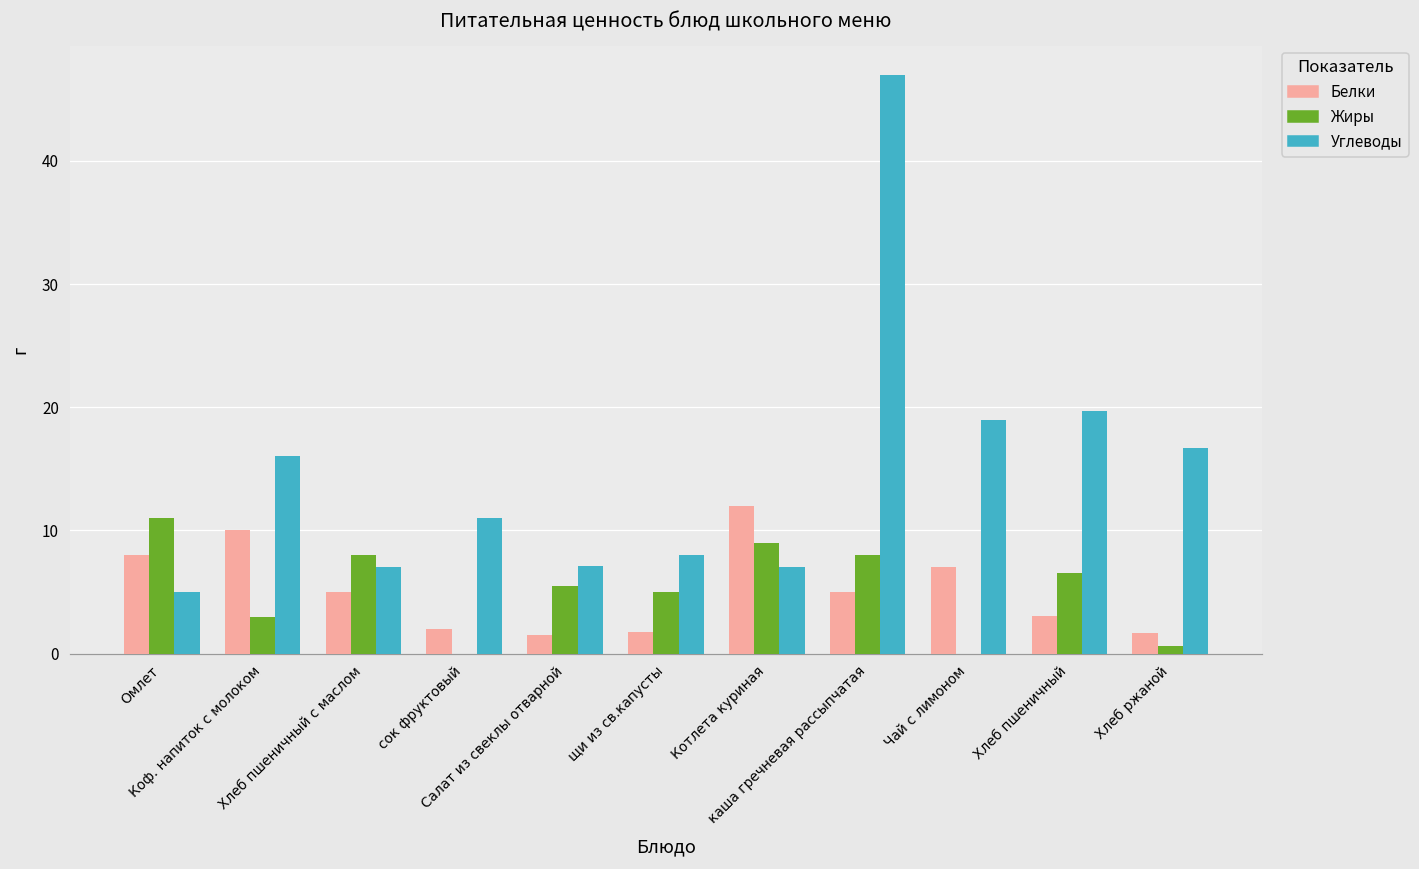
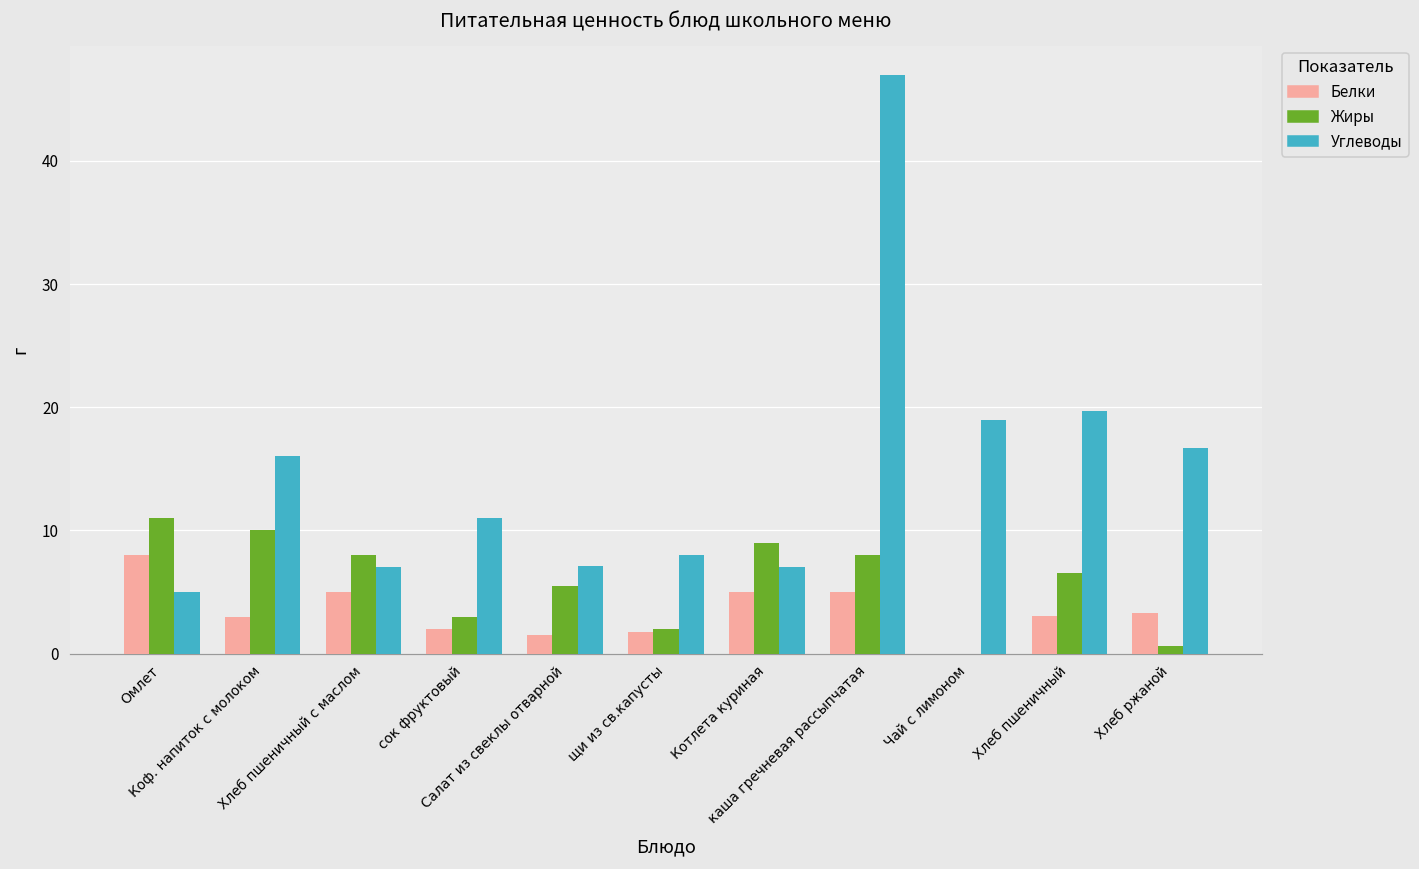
  {
    "Белки": {
      "Омлет": 8.0,
-     "Коф. напиток с молоком": 10,
+     "Коф. напиток с молоком": 3,
      "Хлеб пшеничный с маслом": 5.0,
      "сок фруктовый": 2.0,
      "Салат из свеклы отварной": 1.5,
      "щи из св.капусты": 1.8,
-     "Котлета куриная": 12,
+     "Котлета куриная": 5,
      "каша гречневая рассыпчатая": 5.0,
-     "Чай с лимоном": 7,
+     "Чай с лимоном": 0,
      "Хлеб пшеничный": 3.0,
-     "Хлеб ржаной": 1.7
+     "Хлеб ржаной": 3.3
    },
    "Жиры": {
      "Омлет": 11,
-     "Коф. напиток с молоком": 3,
+     "Коф. напиток с молоком": 10,
      "Хлеб пшеничный с маслом": 8,
-     "сок фруктовый": 0,
+     "сок фруктовый": 3,
      "Салат из свеклы отварной": 5.5,
-     "щи из св.капусты": 5,
+     "щи из св.капусты": 2,
      "Котлета куриная": 9,
      "каша гречневая рассыпчатая": 8,
      "Чай с лимоном": 0,
      "Хлеб пшеничный": 6.5,
      "Хлеб ржаной": 0.6
    },
    "Углеводы": {
      "Омлет": 5.0,
      "Коф. напиток с молоком": 16.0,
      "Хлеб пшеничный с маслом": 7.0,
      "сок фруктовый": 11.0,
      "Салат из свеклы отварной": 7.1,
      "щи из св.капусты": 8.0,
      "Котлета куриная": 7.0,
      "каша гречневая рассыпчатая": 47.0,
      "Чай с лимоном": 19.0,
      "Хлеб пшеничный": 19.7,
      "Хлеб ржаной": 16.7
    }
  }
